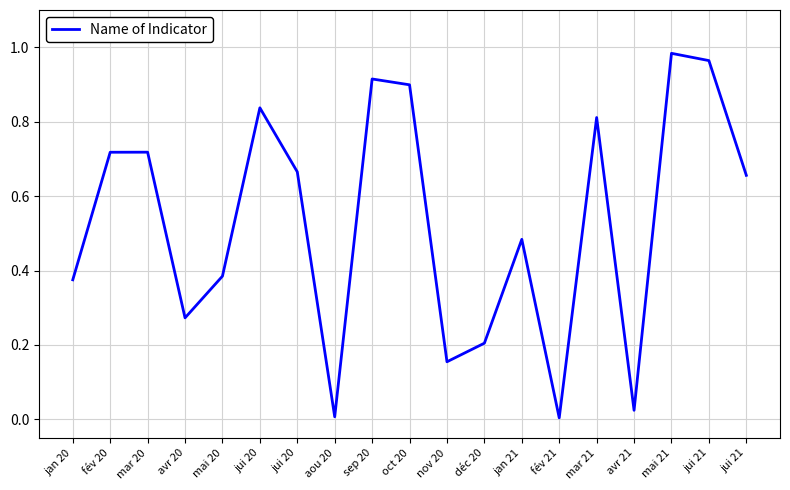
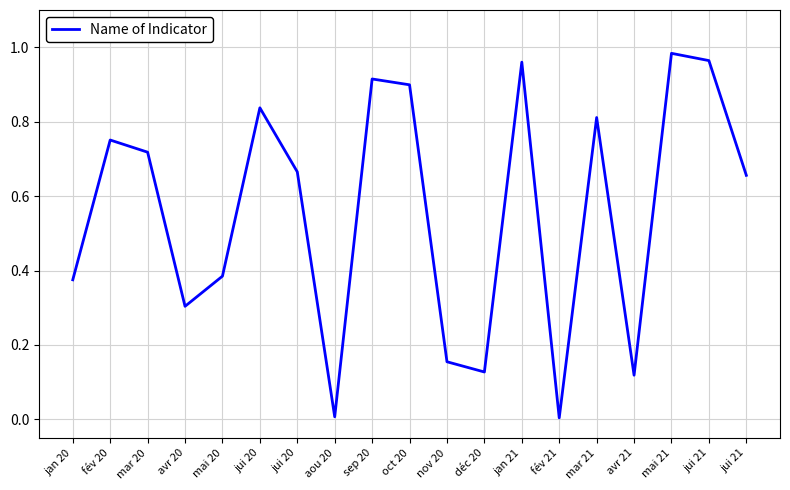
  {
    "jan 20": 0.38,
-   "fév 20": 0.72,
+   "fév 20": 0.75,
    "mar 20": 0.72,
-   "avr 20": 0.27,
+   "avr 20": 0.30,
    "mai 20": 0.38,
    "aou 20": 0.01,
    "sep 20": 0.91,
    "oct 20": 0.90,
    "nov 20": 0.15,
-   "déc 20": 0.20,
-   "jan 21": 0.48,
+   "déc 20": 0.13,
+   "jan 21": 0.96,
    "fév 21": 0.00,
    "mar 21": 0.81,
-   "avr 21": 0.02,
+   "avr 21": 0.12,
    "mai 21": 0.98
  }
